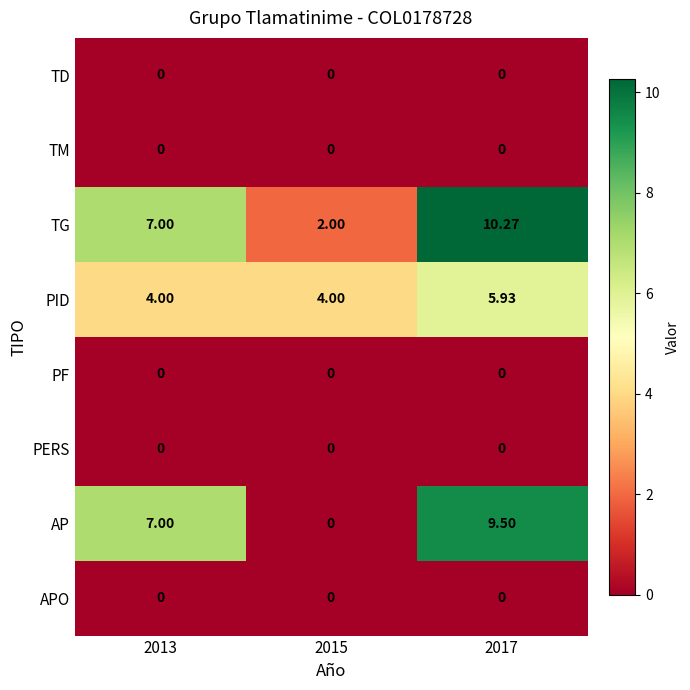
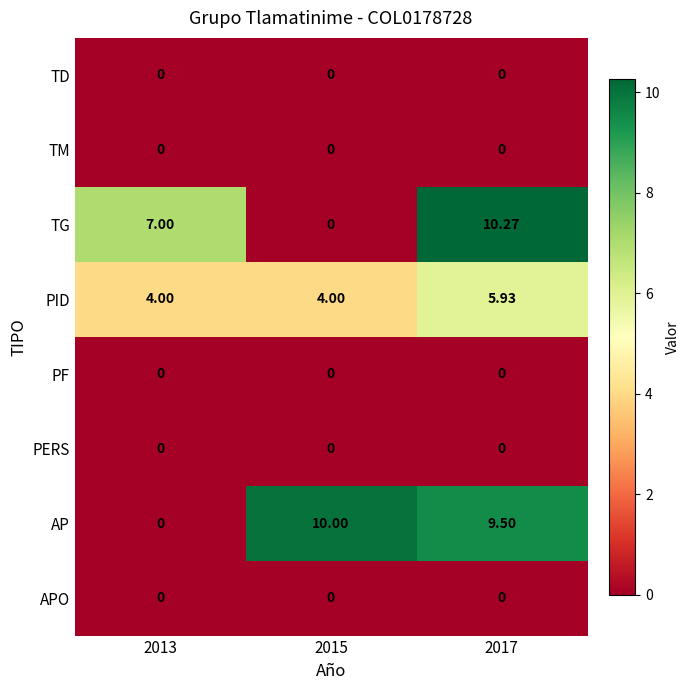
  {
    "TD": {
      "2013": 0,
      "2015": 0,
      "2017": 0
    },
    "TM": {
      "2013": 0,
      "2015": 0,
      "2017": 0
    },
    "TG": {
      "2013": 7.00,
-     "2015": 2.00,
+     "2015": 0,
      "2017": 10.27
    },
    "PID": {
      "2013": 4.00,
      "2015": 4.00,
      "2017": 5.93
    },
    "PF": {
      "2013": 0,
      "2015": 0,
      "2017": 0
    },
    "PERS": {
      "2013": 0,
      "2015": 0,
      "2017": 0
    },
    "AP": {
-     "2013": 7.00,
-     "2015": 0,
+     "2013": 0,
+     "2015": 10.00,
      "2017": 9.50
    },
    "APO": {
      "2013": 0,
      "2015": 0,
      "2017": 0
    }
  }
